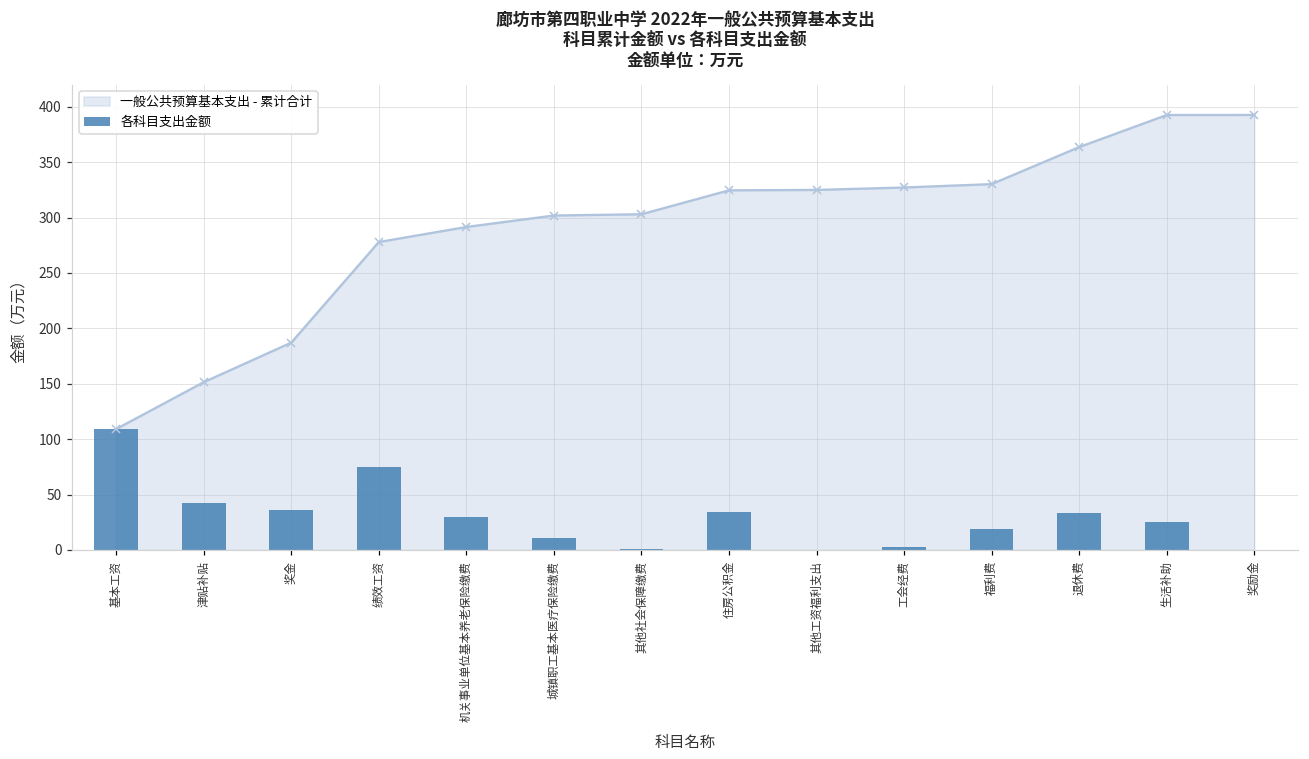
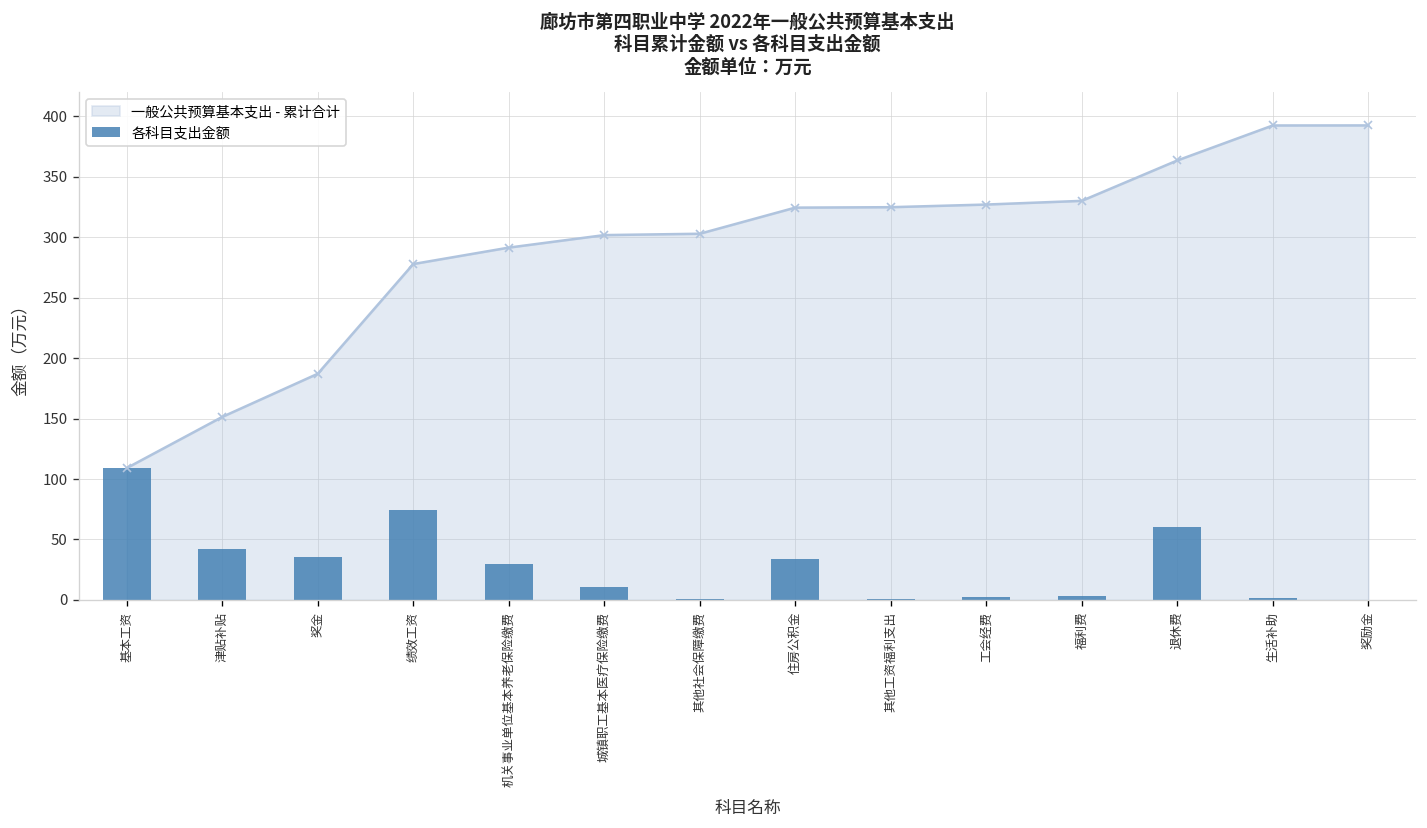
  {
    "一般公共预算基本支出 - 累计合计": {
      "基本工资": 109,
      "津贴补贴": 151,
      "奖金": 187,
      "绩效工资": 278,
      "机关事业单位基本养老保险缴费": 291,
      "城镇职工基本医疗保险缴费": 302,
      "其他社会保障缴费": 303,
      "住房公积金": 325,
      "其他工资福利支出": 325,
      "工会经费": 327,
      "福利费": 330,
      "退休费": 364,
      "生活补助": 393,
      "奖励金": 393
    },
    "各科目支出金额": {
      "基本工资": 109,
      "津贴补贴": 42,
      "奖金": 36,
      "绩效工资": 75,
      "机关事业单位基本养老保险缴费": 30,
      "城镇职工基本医疗保险缴费": 10,
      "住房公积金": 34,
-     "福利费": 19,
-     "退休费": 34,
-     "生活补助": 25
+     "福利费": 3,
+     "退休费": 61,
+     "生活补助": 2
    }
  }
